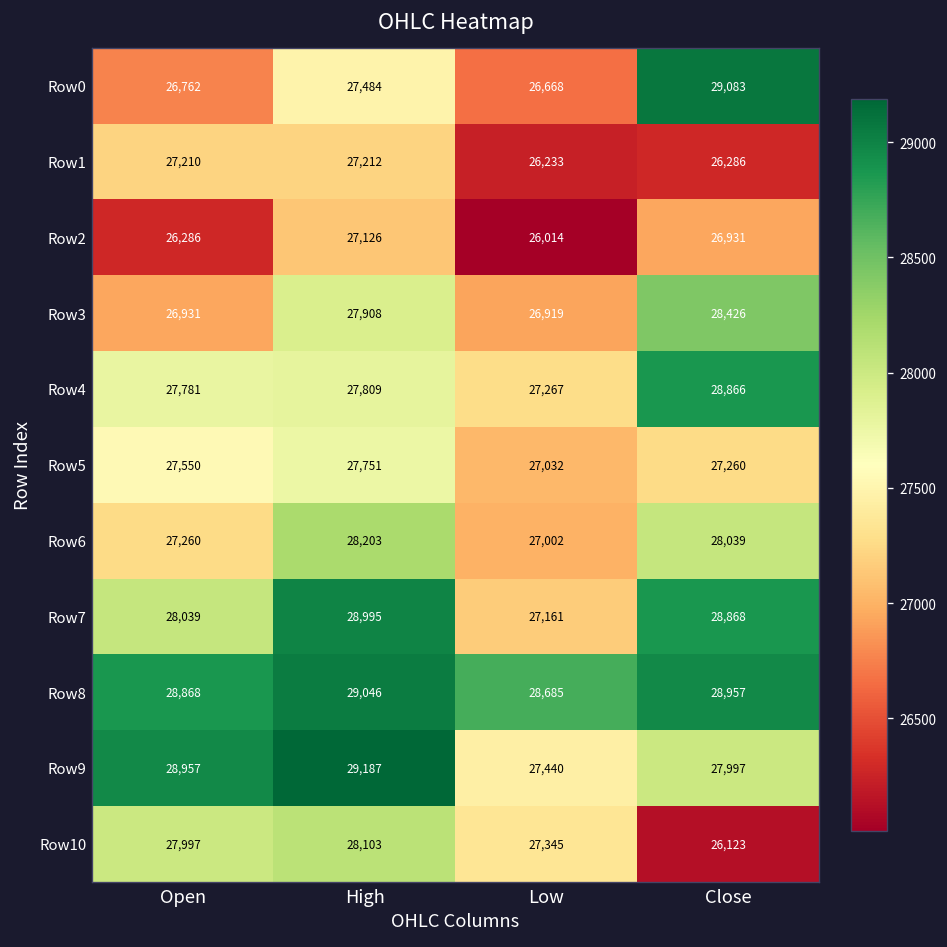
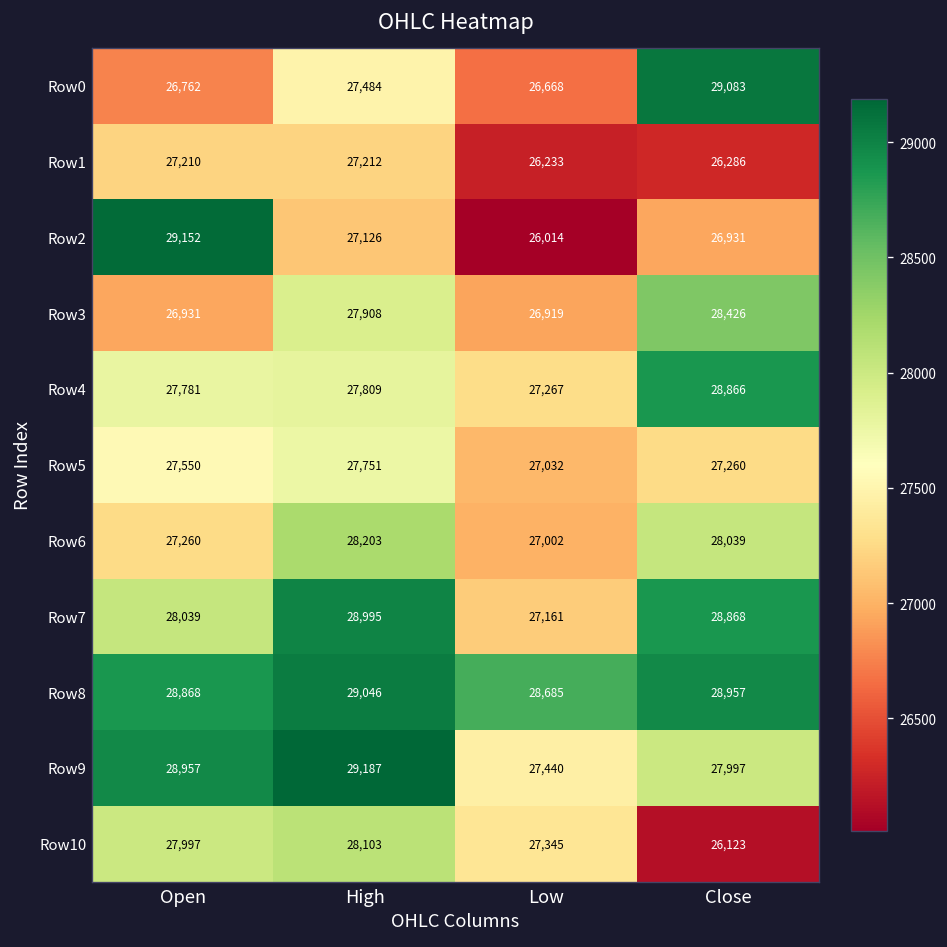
  {
    "Row0": {
      "Open": "26,762",
      "High": "27,484",
      "Low": "26,668",
      "Close": "29,083"
    },
    "Row1": {
      "Open": "27,210",
      "High": "27,212",
      "Low": "26,233",
      "Close": "26,286"
    },
    "Row2": {
-     "Open": "26,286",
+     "Open": "29,152",
      "High": "27,126",
      "Low": "26,014",
      "Close": "26,931"
    },
    "Row3": {
      "Open": "26,931",
      "High": "27,908",
      "Low": "26,919",
      "Close": "28,426"
    },
    "Row4": {
      "Open": "27,781",
      "High": "27,809",
      "Low": "27,267",
      "Close": "28,866"
    },
    "Row5": {
      "Open": "27,550",
      "High": "27,751",
      "Low": "27,032",
      "Close": "27,260"
    },
    "Row6": {
      "Open": "27,260",
      "High": "28,203",
      "Low": "27,002",
      "Close": "28,039"
    },
    "Row7": {
      "Open": "28,039",
      "High": "28,995",
      "Low": "27,161",
      "Close": "28,868"
    },
    "Row8": {
      "Open": "28,868",
      "High": "29,046",
      "Low": "28,685",
      "Close": "28,957"
    },
    "Row9": {
      "Open": "28,957",
      "High": "29,187",
      "Low": "27,440",
      "Close": "27,997"
    },
    "Row10": {
      "Open": "27,997",
      "High": "28,103",
      "Low": "27,345",
      "Close": "26,123"
    }
  }
